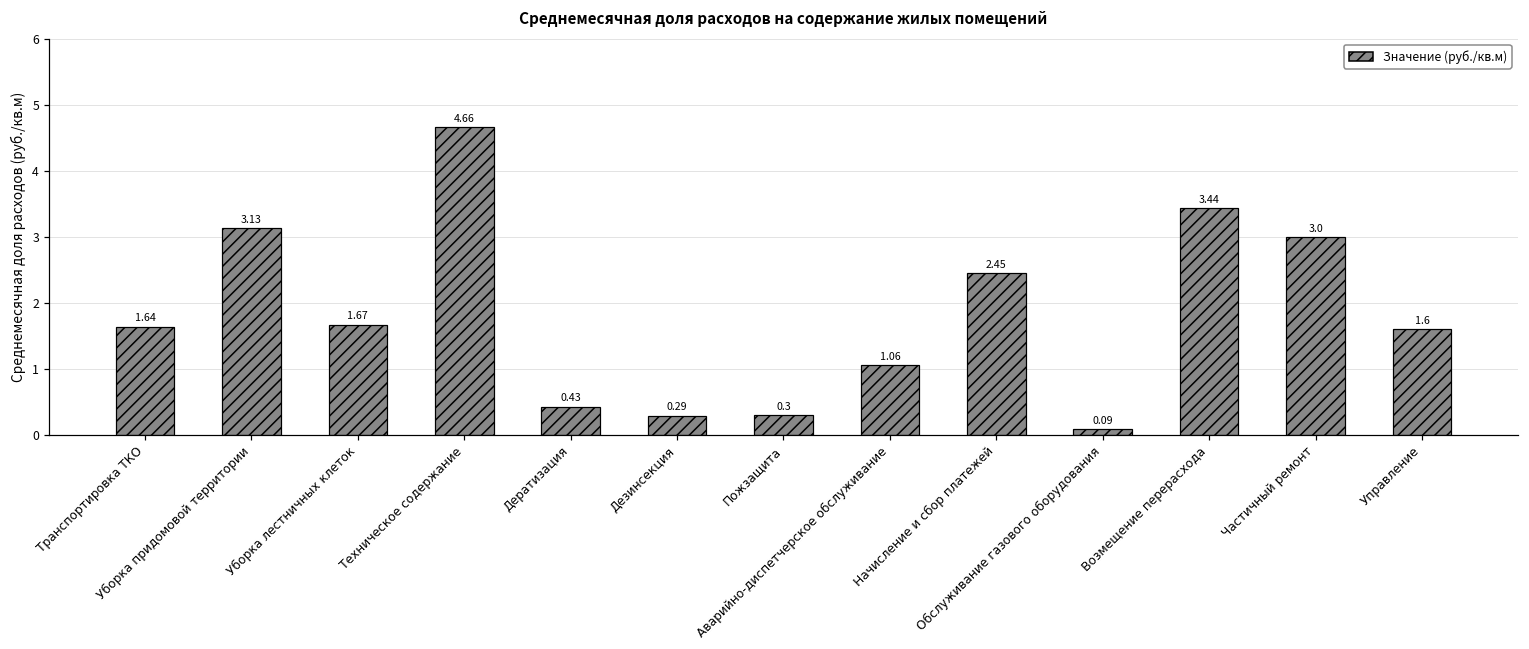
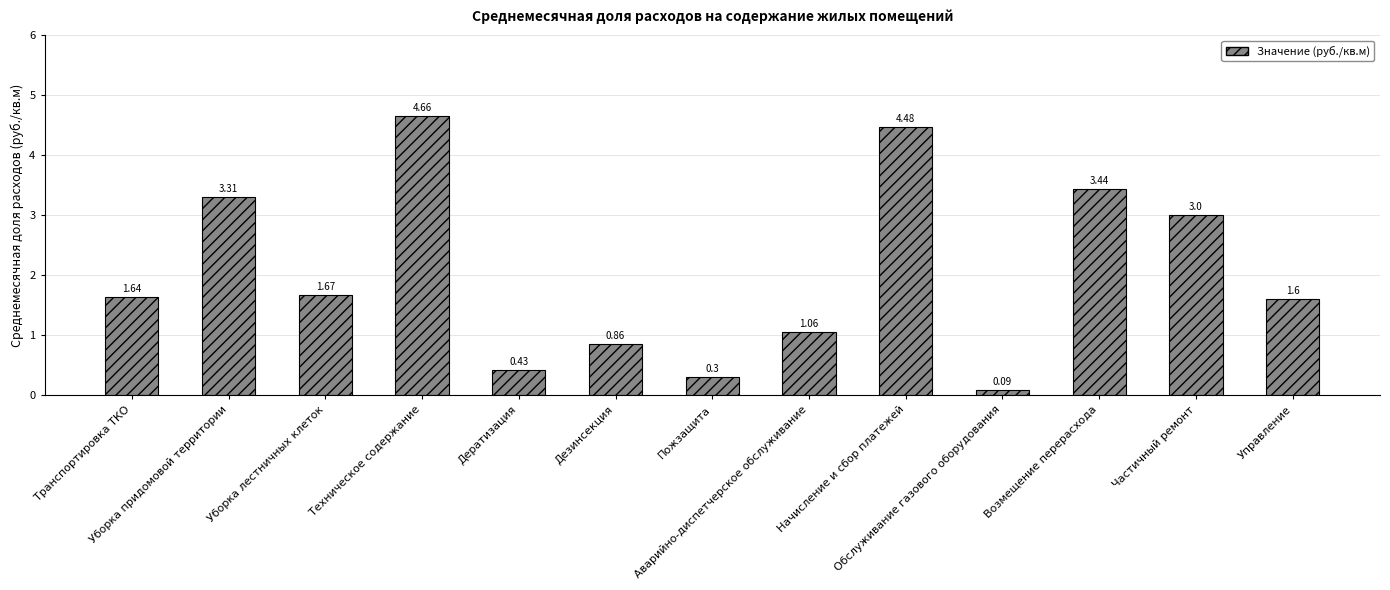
  {
    "Транспортировка ТКО": 1.64,
-   "Уборка придомовой территории": 3.13,
+   "Уборка придомовой территории": 3.31,
    "Уборка лестничных клеток": 1.67,
    "Техническое содержание": 4.66,
    "Дератизация": 0.43,
-   "Дезинсекция": 0.29,
+   "Дезинсекция": 0.86,
    "Пожзащита": 0.3,
    "Аварийно-диспетчерское обслуживание": 1.06,
-   "Начисление и сбор платежей": 2.45,
+   "Начисление и сбор платежей": 4.48,
    "Обслуживание газового оборудования": 0.09,
    "Возмещение перерасхода": 3.44,
    "Частичный ремонт": 3.0,
    "Управление": 1.6
  }
